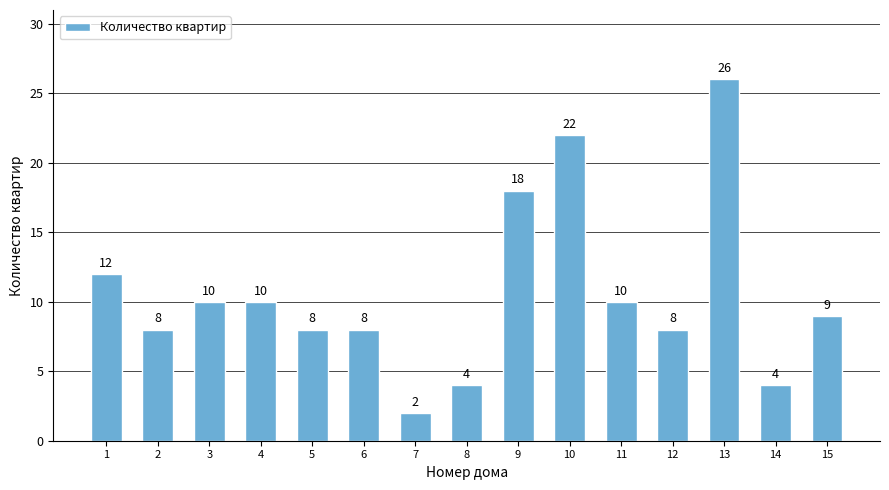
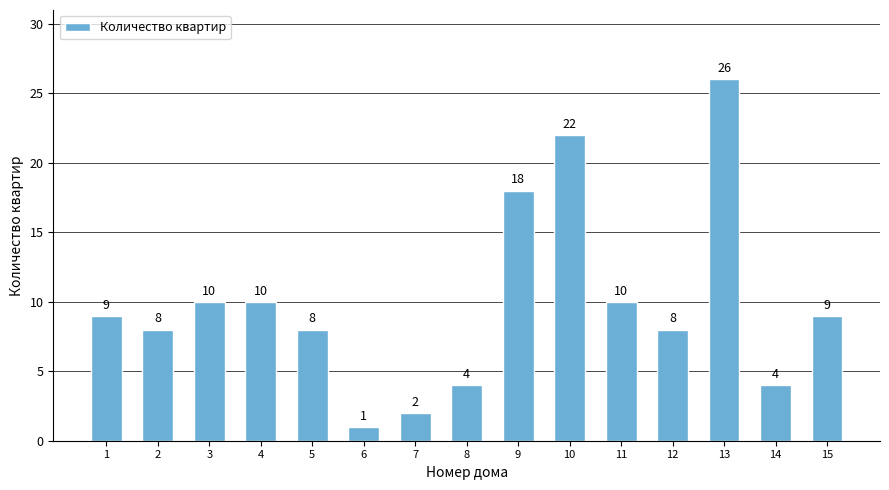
  {
-   "1": 12,
+   "1": 9,
    "2": 8,
    "3": 10,
    "4": 10,
    "5": 8,
-   "6": 8,
+   "6": 1,
    "7": 2,
    "8": 4,
    "9": 18,
    "10": 22,
    "11": 10,
    "12": 8,
    "13": 26,
    "14": 4,
    "15": 9
  }
